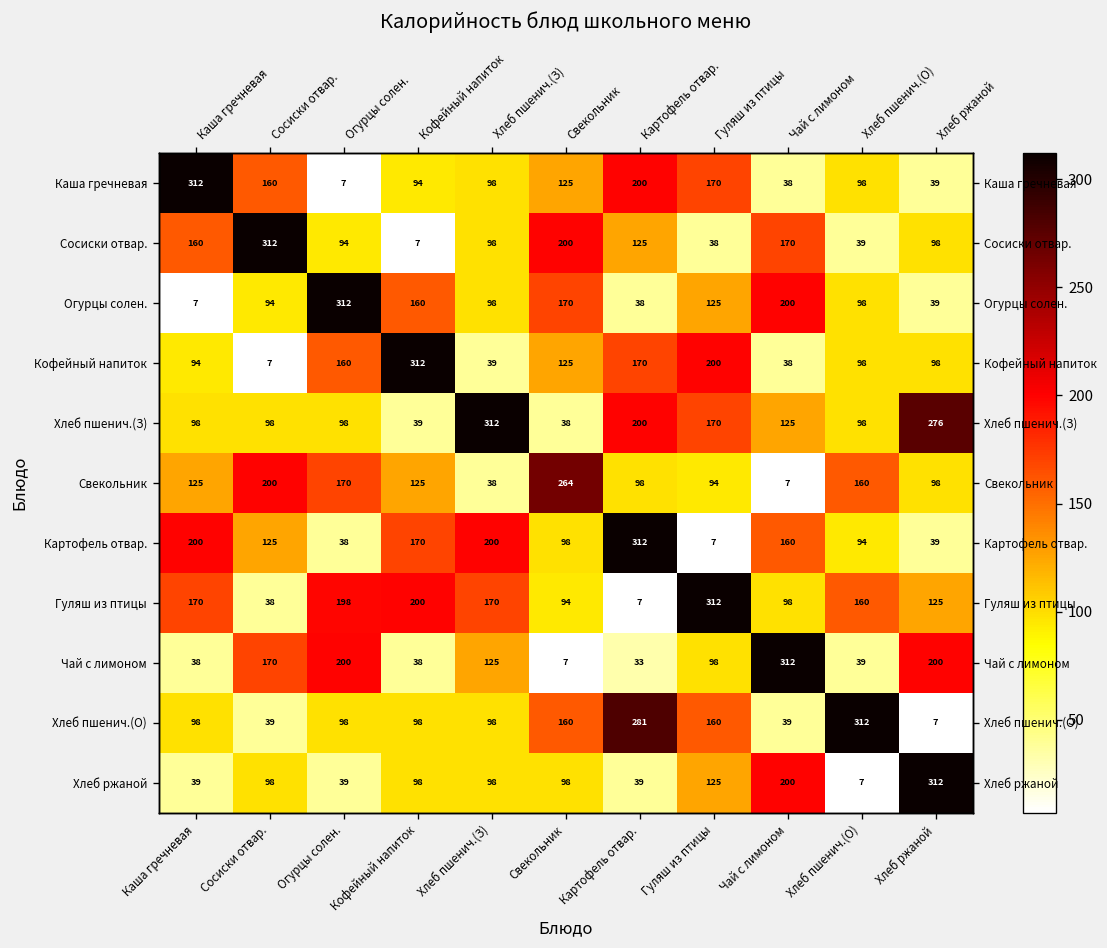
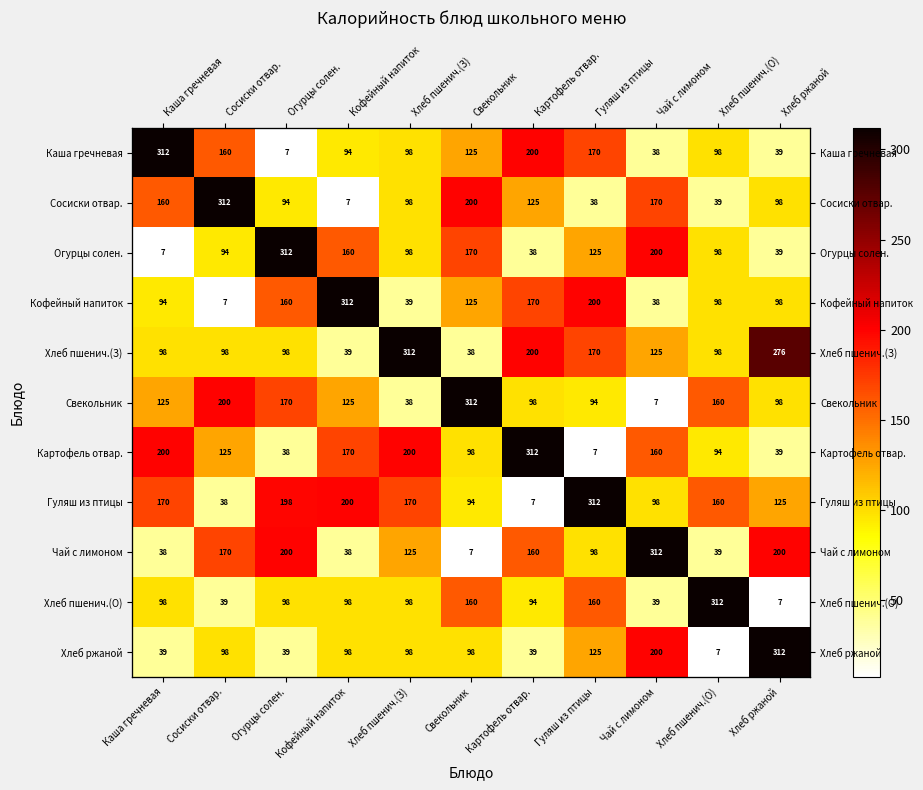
  {
    "Каша гречневая": {
      "Каша гречневая": 312,
      "Сосиски отвар.": 160,
      "Огурцы солен.": 7,
      "Кофейный напиток": 94,
      "Хлеб пшенич.(З)": 98,
      "Свекольник": 125,
      "Картофель отвар.": 200,
      "Гуляш из птицы": 170,
      "Чай с лимоном": 38,
      "Хлеб пшенич.(О)": 98,
      "Хлеб ржаной": 39
    },
    "Сосиски отвар.": {
      "Каша гречневая": 160,
      "Сосиски отвар.": 312,
      "Огурцы солен.": 94,
      "Кофейный напиток": 7,
      "Хлеб пшенич.(З)": 98,
      "Свекольник": 200,
      "Картофель отвар.": 125,
      "Гуляш из птицы": 38,
      "Чай с лимоном": 170,
      "Хлеб пшенич.(О)": 39,
      "Хлеб ржаной": 98
    },
    "Огурцы солен.": {
      "Каша гречневая": 7,
      "Сосиски отвар.": 94,
      "Огурцы солен.": 312,
      "Кофейный напиток": 160,
      "Хлеб пшенич.(З)": 98,
      "Свекольник": 170,
      "Картофель отвар.": 38,
      "Гуляш из птицы": 125,
      "Чай с лимоном": 200,
      "Хлеб пшенич.(О)": 98,
      "Хлеб ржаной": 39
    },
    "Кофейный напиток": {
      "Каша гречневая": 94,
      "Сосиски отвар.": 7,
      "Огурцы солен.": 160,
      "Кофейный напиток": 312,
      "Хлеб пшенич.(З)": 39,
      "Свекольник": 125,
      "Картофель отвар.": 170,
      "Гуляш из птицы": 200,
      "Чай с лимоном": 38,
      "Хлеб пшенич.(О)": 98,
      "Хлеб ржаной": 98
    },
    "Хлеб пшенич.(З)": {
      "Каша гречневая": 98,
      "Сосиски отвар.": 98,
      "Огурцы солен.": 98,
      "Кофейный напиток": 39,
      "Хлеб пшенич.(З)": 312,
      "Свекольник": 38,
      "Картофель отвар.": 200,
      "Гуляш из птицы": 170,
      "Чай с лимоном": 125,
      "Хлеб пшенич.(О)": 98,
      "Хлеб ржаной": 276
    },
    "Свекольник": {
      "Каша гречневая": 125,
      "Сосиски отвар.": 200,
      "Огурцы солен.": 170,
      "Кофейный напиток": 125,
      "Хлеб пшенич.(З)": 38,
-     "Свекольник": 264,
+     "Свекольник": 312,
      "Картофель отвар.": 98,
      "Гуляш из птицы": 94,
      "Чай с лимоном": 7,
      "Хлеб пшенич.(О)": 160,
      "Хлеб ржаной": 98
    },
    "Картофель отвар.": {
      "Каша гречневая": 200,
      "Сосиски отвар.": 125,
      "Огурцы солен.": 38,
      "Кофейный напиток": 170,
      "Хлеб пшенич.(З)": 200,
      "Свекольник": 98,
      "Картофель отвар.": 312,
      "Гуляш из птицы": 7,
      "Чай с лимоном": 160,
      "Хлеб пшенич.(О)": 94,
      "Хлеб ржаной": 39
    },
    "Гуляш из птицы": {
      "Каша гречневая": 170,
      "Сосиски отвар.": 38,
      "Огурцы солен.": 198,
      "Кофейный напиток": 200,
      "Хлеб пшенич.(З)": 170,
      "Свекольник": 94,
      "Картофель отвар.": 7,
      "Гуляш из птицы": 312,
      "Чай с лимоном": 98,
      "Хлеб пшенич.(О)": 160,
      "Хлеб ржаной": 125
    },
    "Чай с лимоном": {
      "Каша гречневая": 38,
      "Сосиски отвар.": 170,
      "Огурцы солен.": 200,
      "Кофейный напиток": 38,
      "Хлеб пшенич.(З)": 125,
      "Свекольник": 7,
-     "Картофель отвар.": 33,
+     "Картофель отвар.": 160,
      "Гуляш из птицы": 98,
      "Чай с лимоном": 312,
      "Хлеб пшенич.(О)": 39,
      "Хлеб ржаной": 200
    },
    "Хлеб пшенич.(О)": {
      "Каша гречневая": 98,
      "Сосиски отвар.": 39,
      "Огурцы солен.": 98,
      "Кофейный напиток": 98,
      "Хлеб пшенич.(З)": 98,
      "Свекольник": 160,
-     "Картофель отвар.": 281,
+     "Картофель отвар.": 94,
      "Гуляш из птицы": 160,
      "Чай с лимоном": 39,
      "Хлеб пшенич.(О)": 312,
      "Хлеб ржаной": 7
    },
    "Хлеб ржаной": {
      "Каша гречневая": 39,
      "Сосиски отвар.": 98,
      "Огурцы солен.": 39,
      "Кофейный напиток": 98,
      "Хлеб пшенич.(З)": 98,
      "Свекольник": 98,
      "Картофель отвар.": 39,
      "Гуляш из птицы": 125,
      "Чай с лимоном": 200,
      "Хлеб пшенич.(О)": 7,
      "Хлеб ржаной": 312
    }
  }
